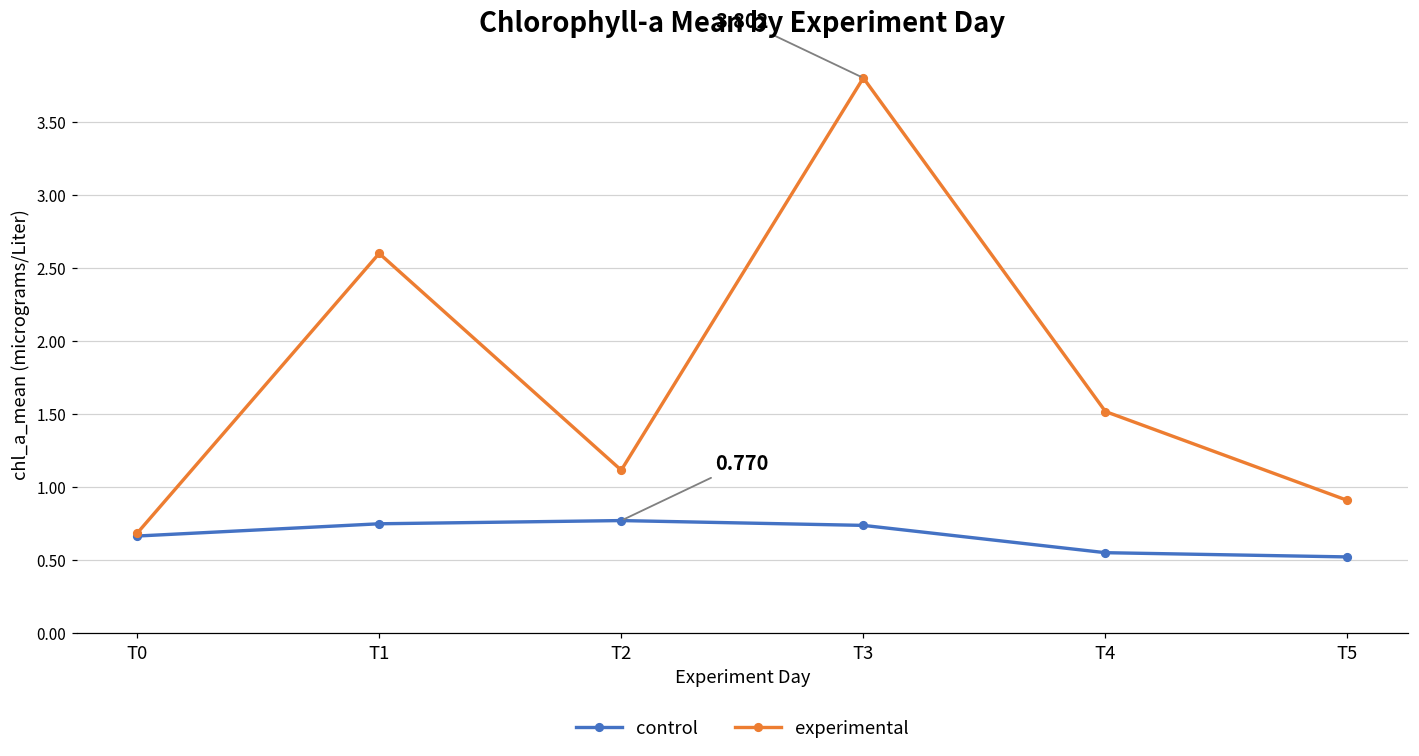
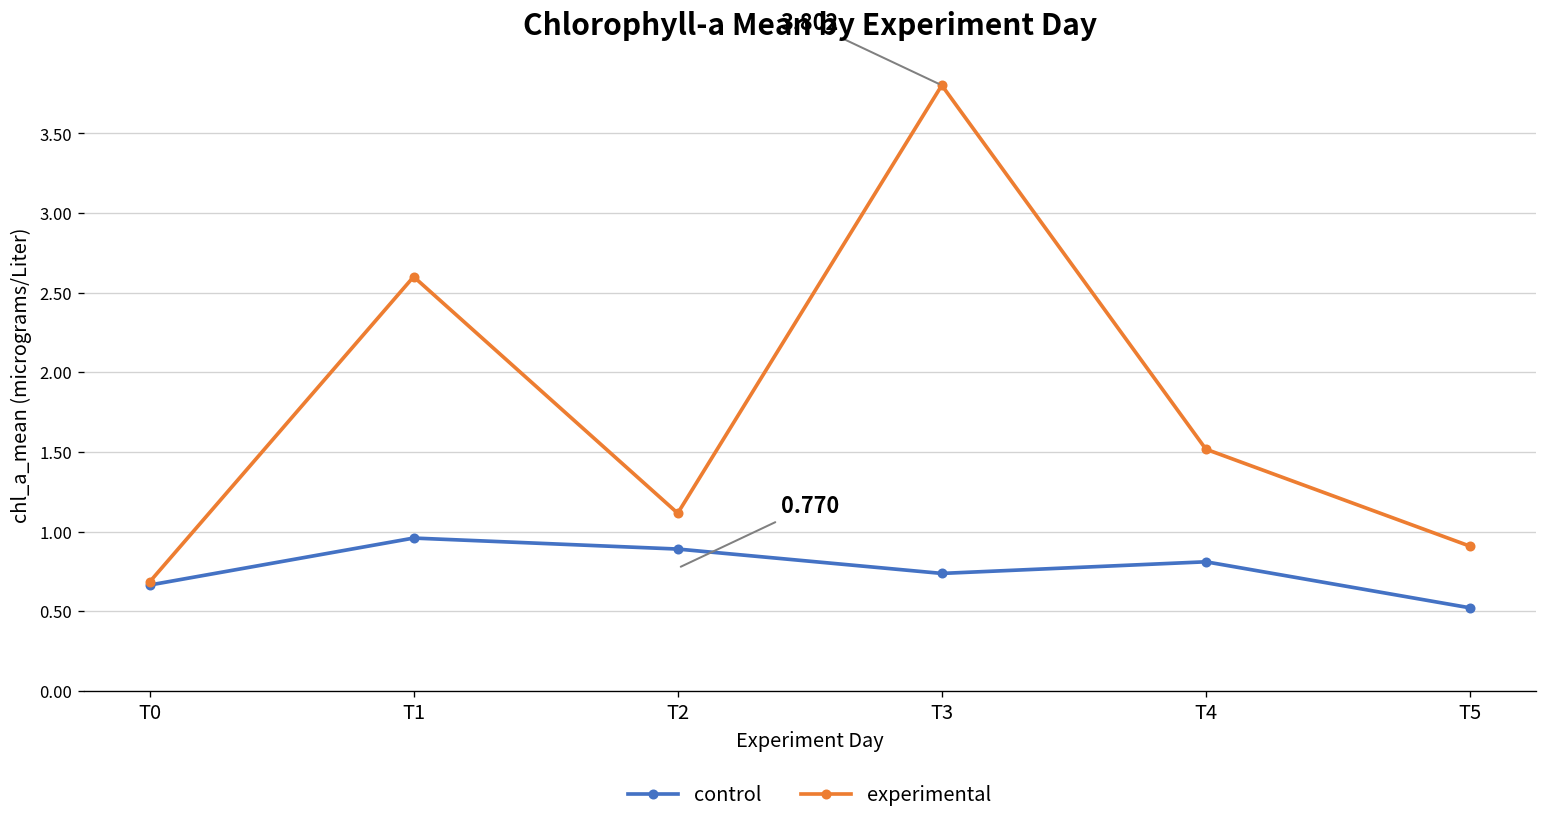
  {
    "control": {
-     "T1": 0.75,
-     "T2": 0.77,
+     "T1": 0.96,
+     "T2": 0.89,
      "T3": 0.74,
-     "T4": 0.55,
+     "T4": 0.81,
      "T5": 0.52
    },
    "experimental": {
      "T3": 3.802
    }
  }
